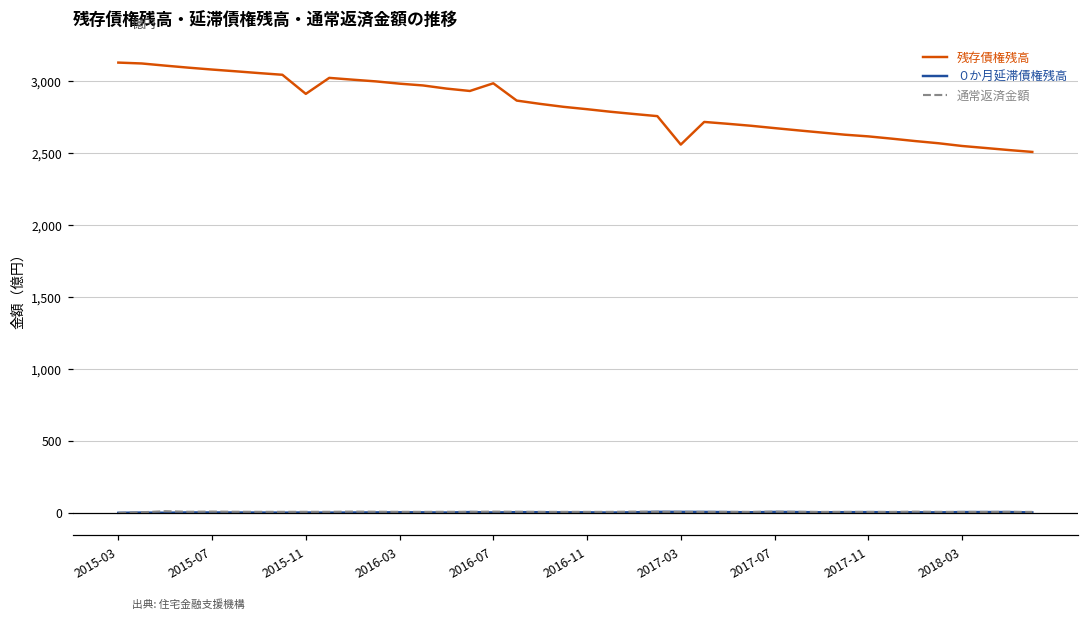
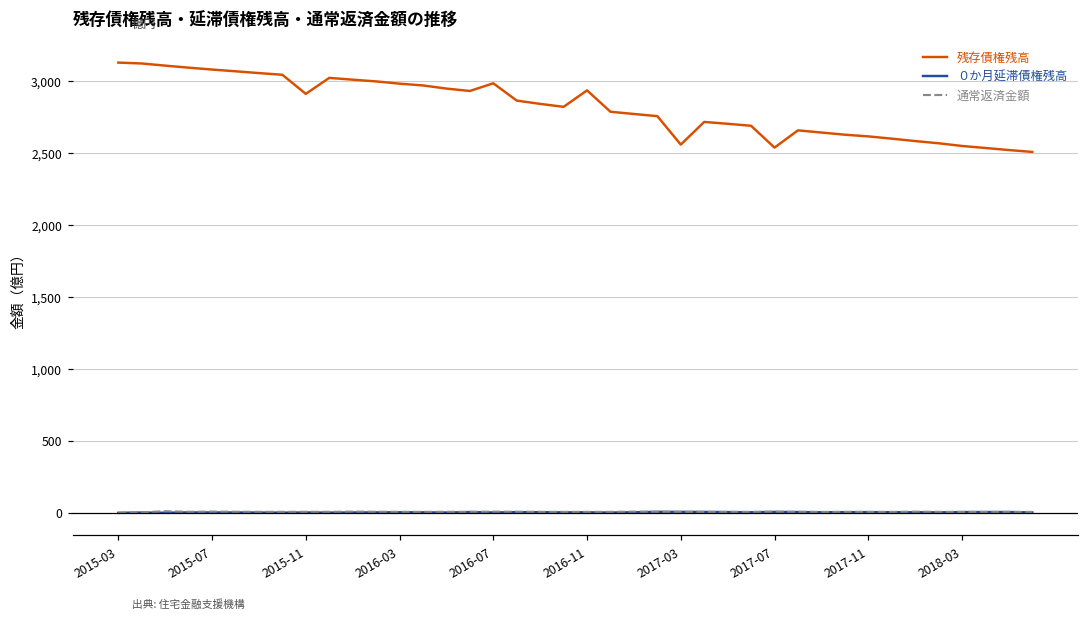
  {
    "残存債権残高": {
      "2015-03": "3,130",
      "2015-07": "3,080",
      "2015-11": "2,910",
      "2016-03": "2,980",
      "2016-07": "2,980",
-     "2016-11": "2,800",
+     "2016-11": "2,930",
      "2017-03": "2,560",
-     "2017-07": "2,670",
+     "2017-07": "2,540",
      "2017-11": "2,610",
      "2018-03": "2,550"
    }
  }
